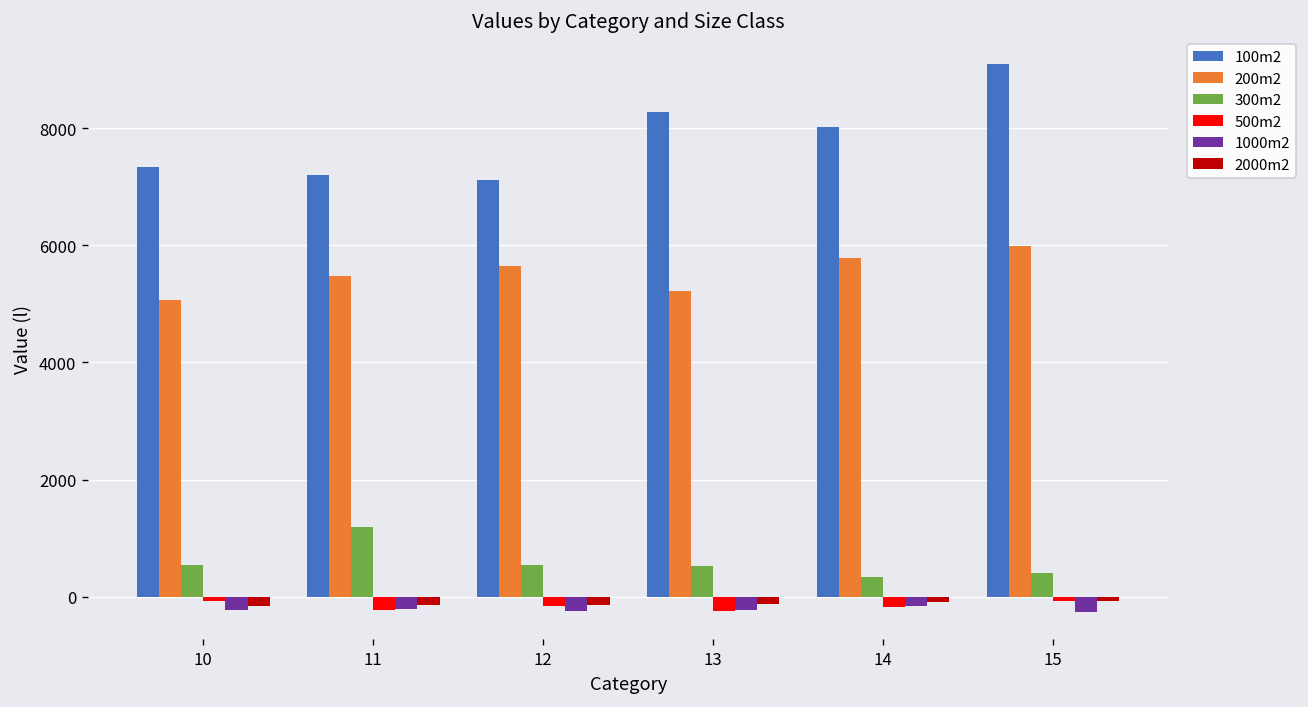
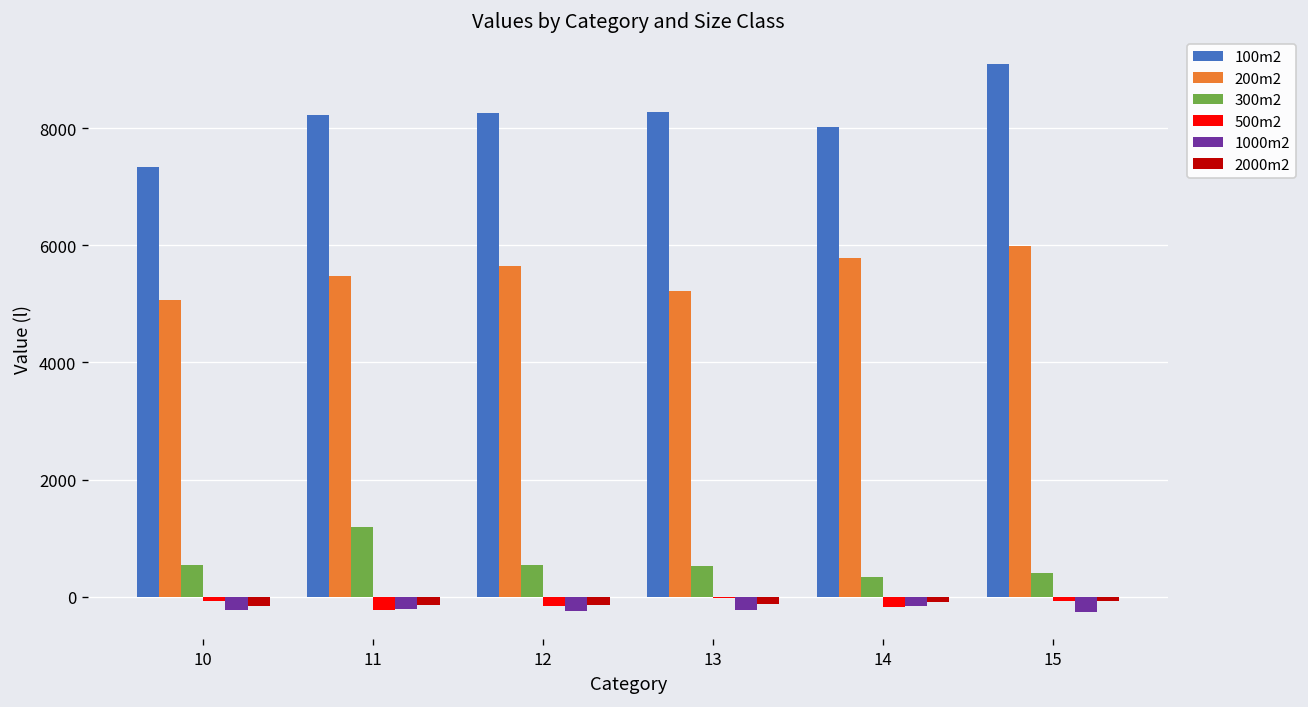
  {
    "100m2": {
      "10": 7300,
-     "11": 7200,
-     "12": 7100,
+     "11": 8200,
+     "12": 8300,
      "13": 8300,
      "14": 8000,
      "15": 9100
    },
    "200m2": {
      "10": 5100,
      "11": 5500,
      "12": 5600,
      "13": 5200,
      "14": 5800,
      "15": 6000
    },
    "300m2": {
      "10": 500,
      "11": 1200,
      "12": 500,
      "13": 500,
      "14": 300,
      "15": 400
    },
    "500m2": {
      "10": -100,
      "11": -200,
      "12": -200,
-     "13": -200,
+     "13": 0,
      "14": -200,
      "15": -100
    },
    "1000m2": {
      "10": -200,
      "11": -200,
      "12": -200,
      "13": -200,
      "14": -200,
      "15": -300
    },
    "2000m2": {
      "10": -200,
      "11": -100,
      "12": -100,
      "13": -100,
      "14": -100,
      "15": -100
    }
  }
